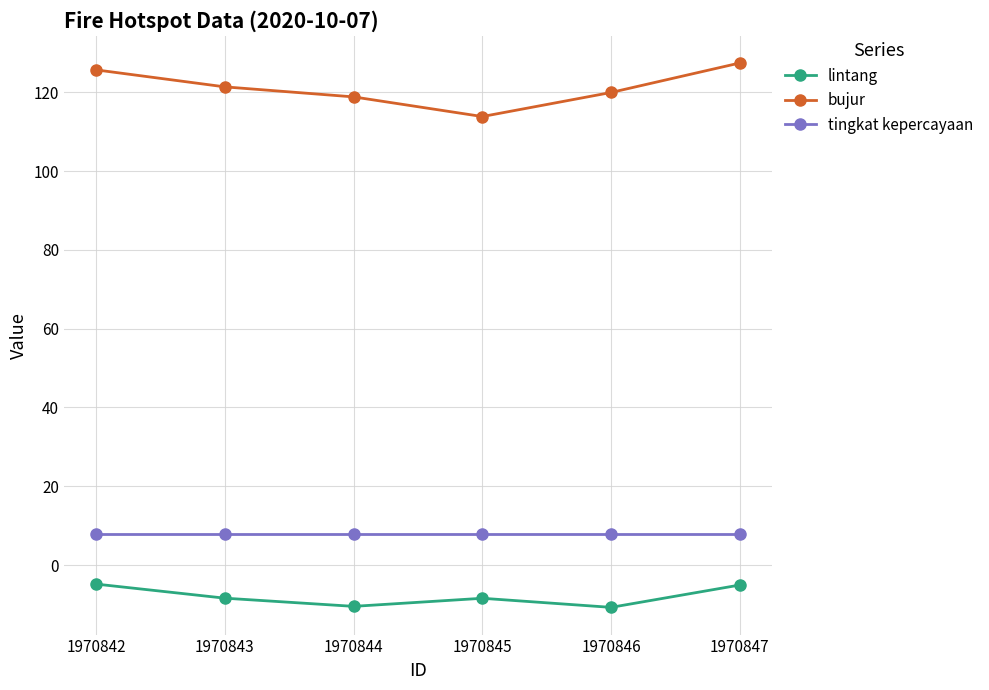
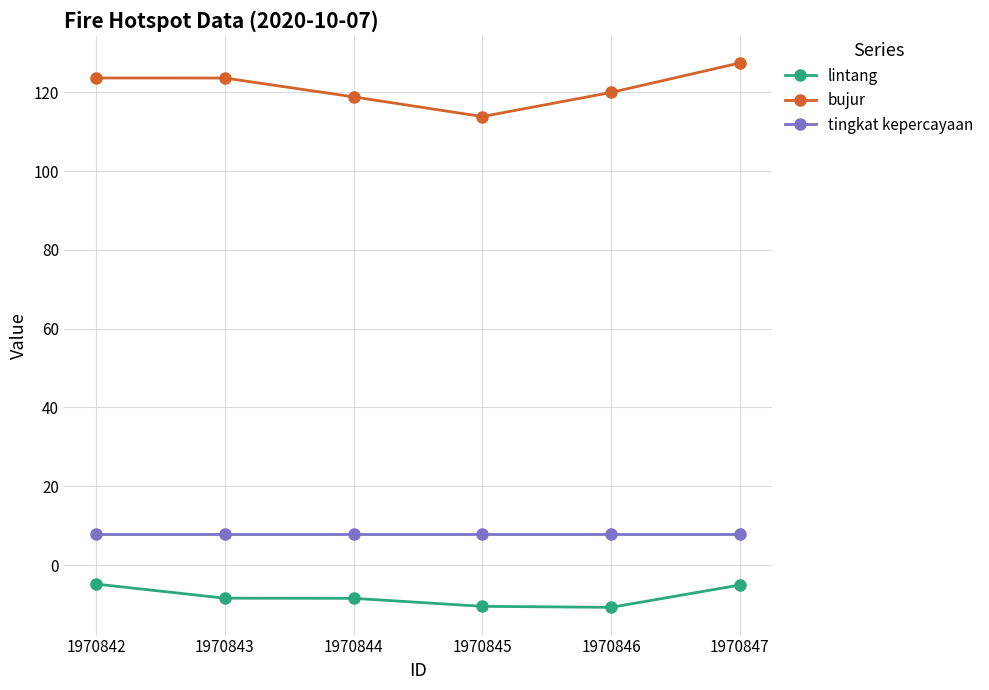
  {
    "lintang": {
      "1970842": -5,
      "1970843": -8,
-     "1970844": -10,
-     "1970845": -8,
+     "1970844": -8,
+     "1970845": -10,
      "1970846": -11,
      "1970847": -5
    },
    "bujur": {
-     "1970842": 126,
-     "1970843": 121,
+     "1970842": 124,
+     "1970843": 124,
      "1970844": 119,
      "1970845": 114,
      "1970846": 120,
      "1970847": 127
    },
    "tingkat kepercayaan": {
      "1970842": 8,
      "1970843": 8,
      "1970844": 8,
      "1970845": 8,
      "1970846": 8,
      "1970847": 8
    }
  }
